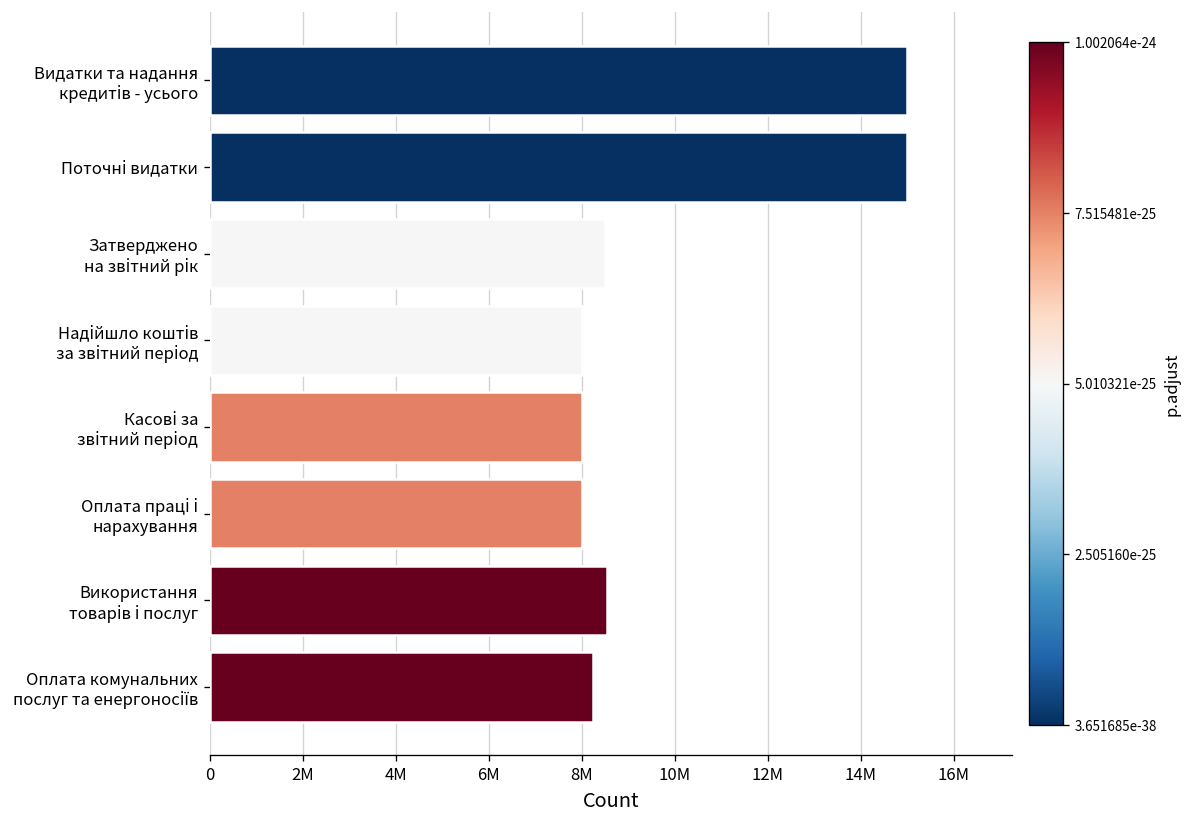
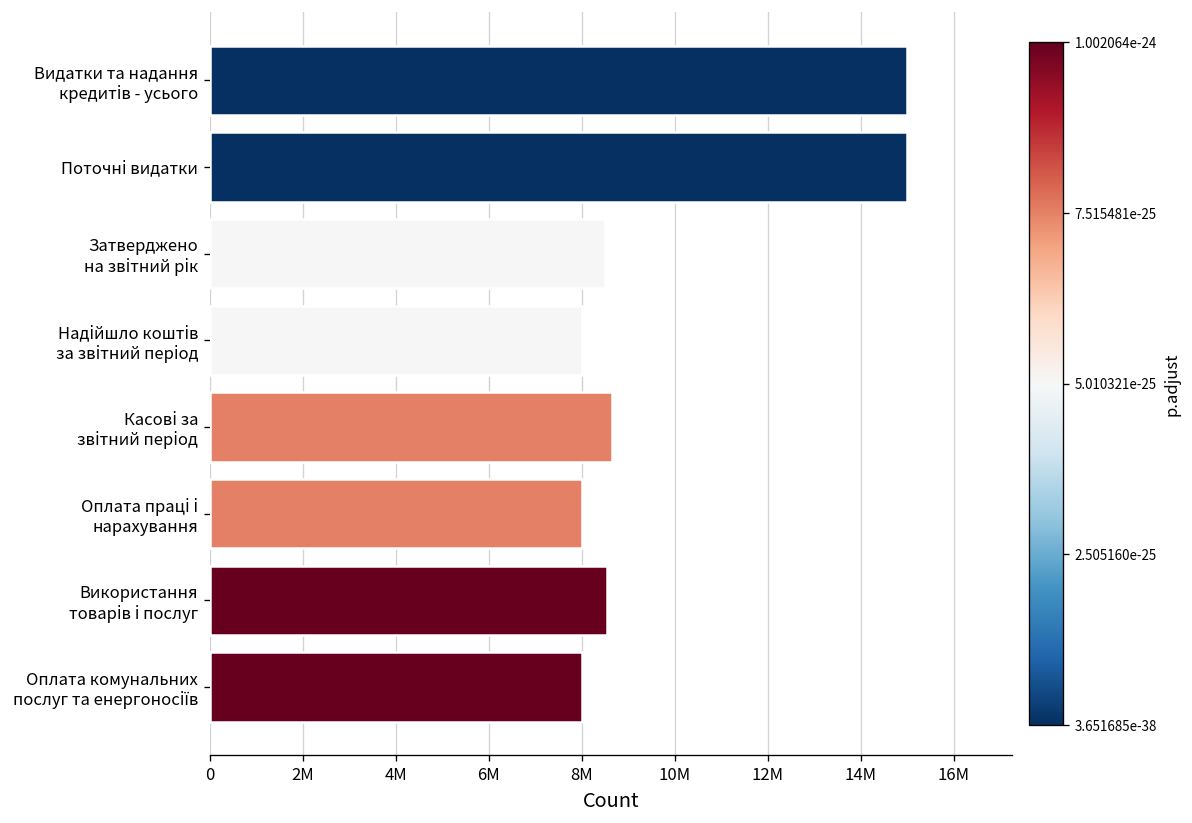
  {
    "Видатки та надання кредитів - усього": 15000000,
    "Поточні видатки": 15000000,
    "Затверджено на звітний рік": 8500000,
    "Надійшло коштів за звітний період": 8000000,
-   "Касові за звітний період": 8000000,
+   "Касові за звітний період": 8700000,
    "Оплата праці і нарахування": 8000000,
    "Використання товарів і послуг": 8500000,
-   "Оплата комунальних послуг та енергоносіїв": 8200000
+   "Оплата комунальних послуг та енергоносіїв": 8000000
  }
